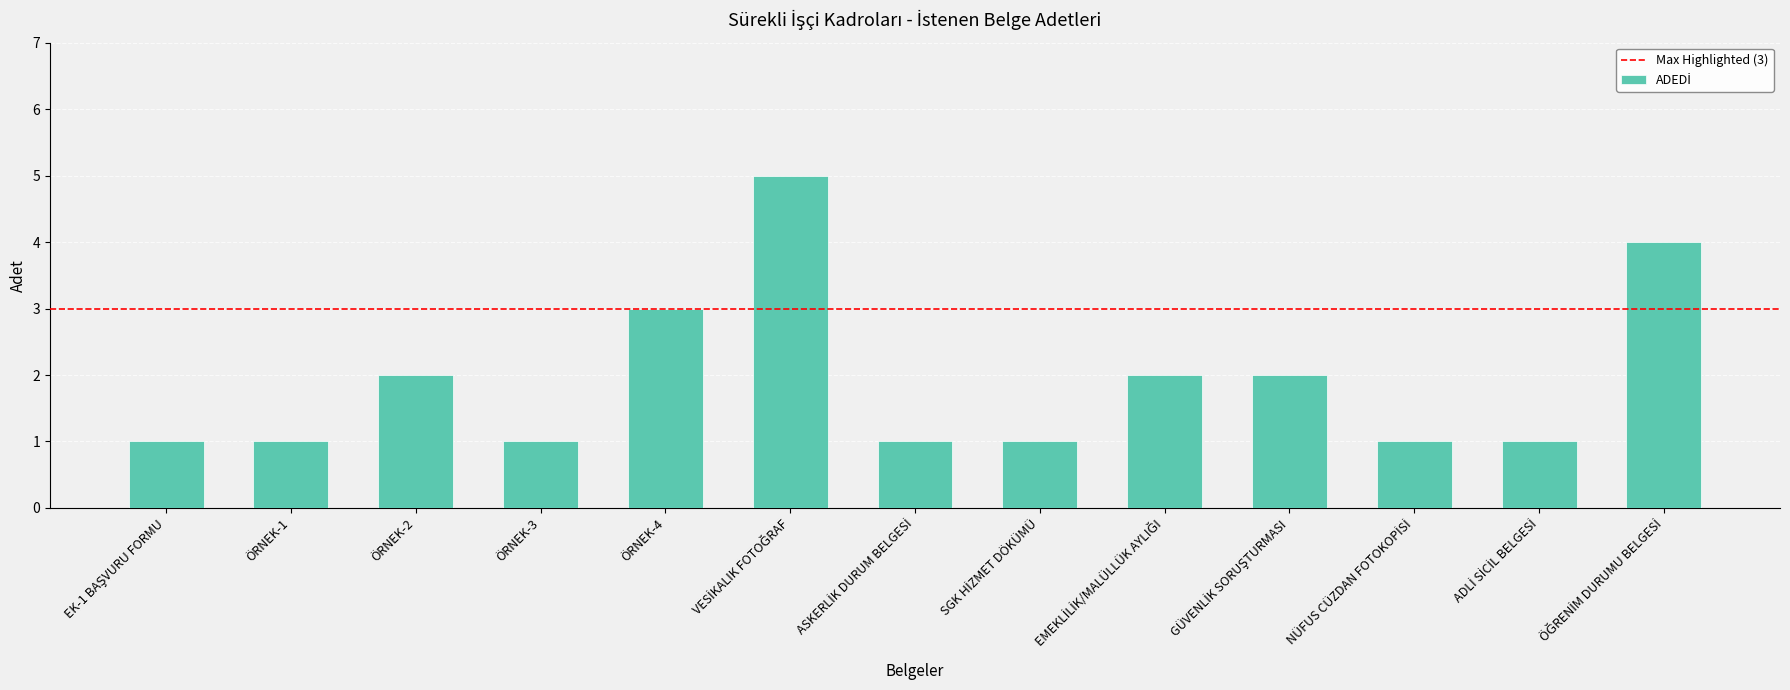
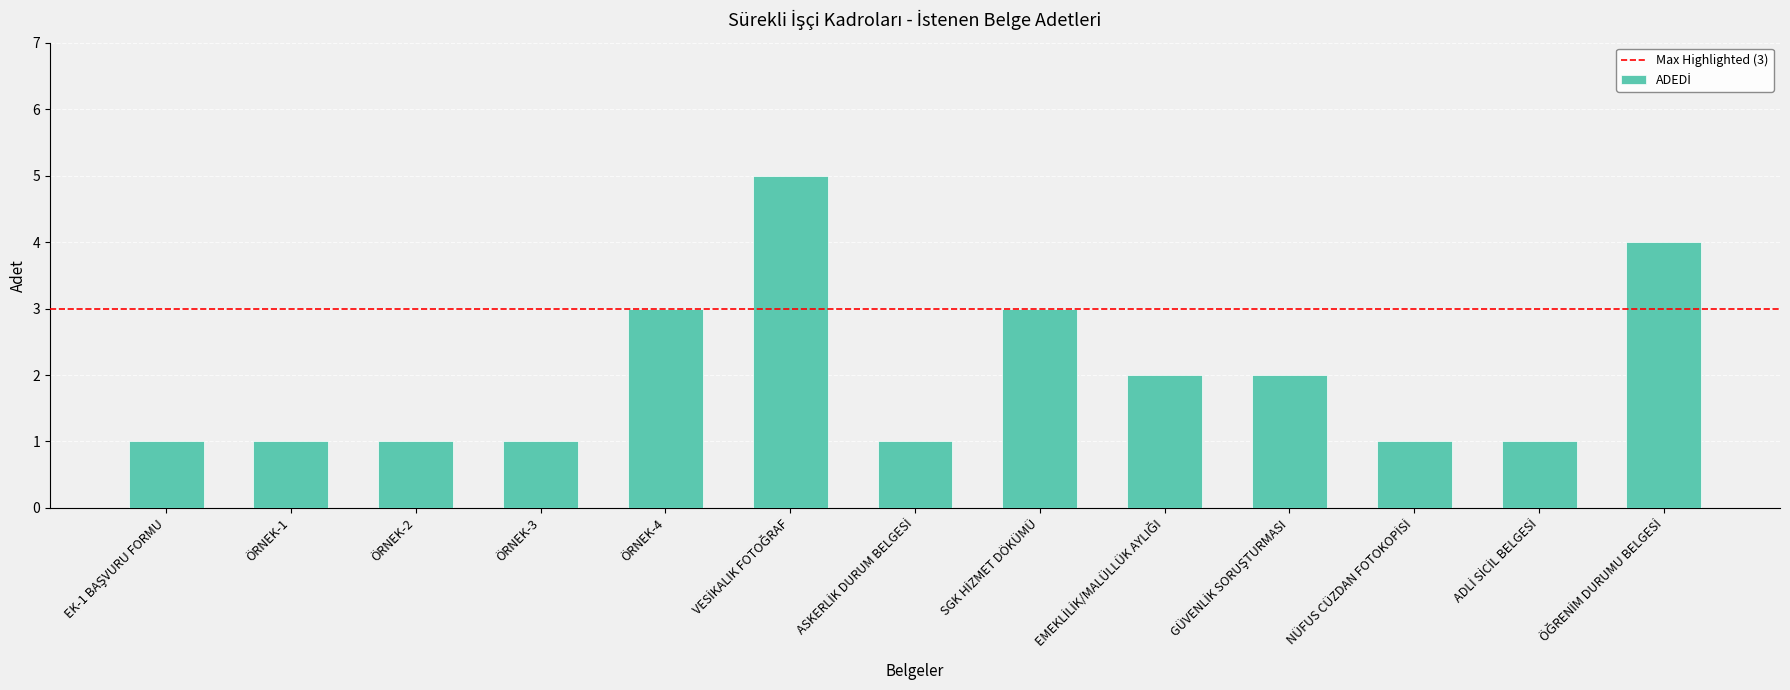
  {
    "EK-1 BAŞVURU FORMU": 1,
    "ÖRNEK-1": 1,
-   "ÖRNEK-2": 2,
+   "ÖRNEK-2": 1,
    "ÖRNEK-3": 1,
    "ÖRNEK-4": 3,
    "VESİKALIK FOTOĞRAF": 5,
    "ASKERLİK DURUM BELGESİ": 1,
-   "SGK HİZMET DÖKÜMÜ": 1,
+   "SGK HİZMET DÖKÜMÜ": 3,
    "EMEKLİLİK/MALÜLLÜK AYLIĞI": 2,
    "GÜVENLİK SORUŞTURMASI": 2,
    "NÜFUS CÜZDAN FOTOKOPİSİ": 1,
    "ADLİ SİCİL BELGESİ": 1,
    "ÖĞRENİM DURUMU BELGESİ": 4
  }
